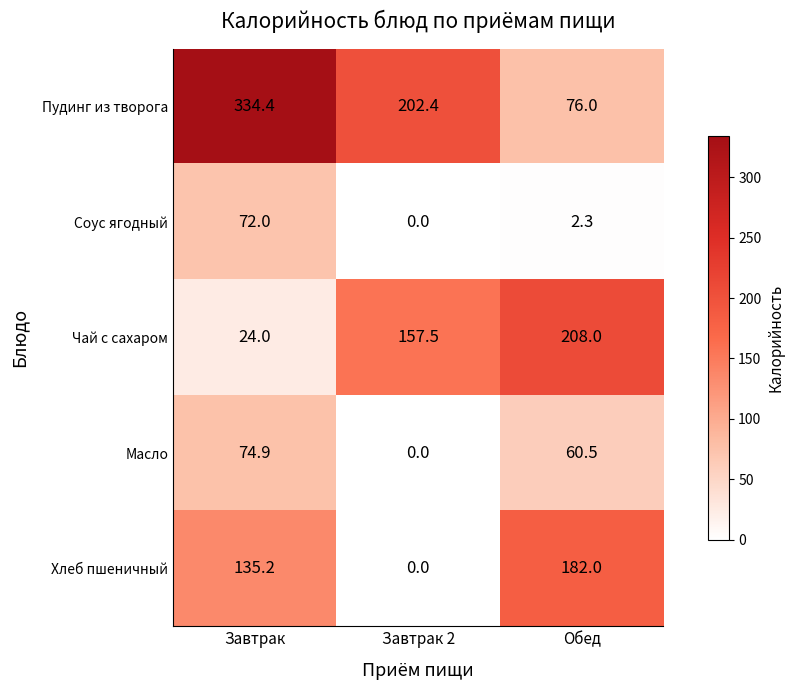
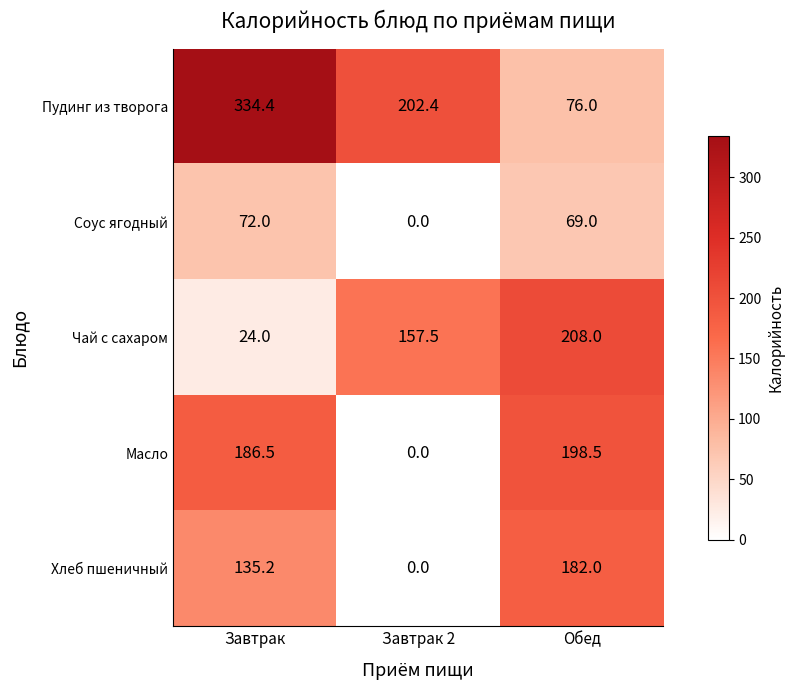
  {
    "Пудинг из творога": {
      "Завтрак": 334.4,
      "Завтрак 2": 202.4,
      "Обед": 76.0
    },
    "Соус ягодный": {
      "Завтрак": 72.0,
      "Завтрак 2": 0.0,
-     "Обед": 2.3
+     "Обед": 69.0
    },
    "Чай с сахаром": {
      "Завтрак": 24.0,
      "Завтрак 2": 157.5,
      "Обед": 208.0
    },
    "Масло": {
-     "Завтрак": 74.9,
+     "Завтрак": 186.5,
      "Завтрак 2": 0.0,
-     "Обед": 60.5
+     "Обед": 198.5
    },
    "Хлеб пшеничный": {
      "Завтрак": 135.2,
      "Завтрак 2": 0.0,
      "Обед": 182.0
    }
  }
